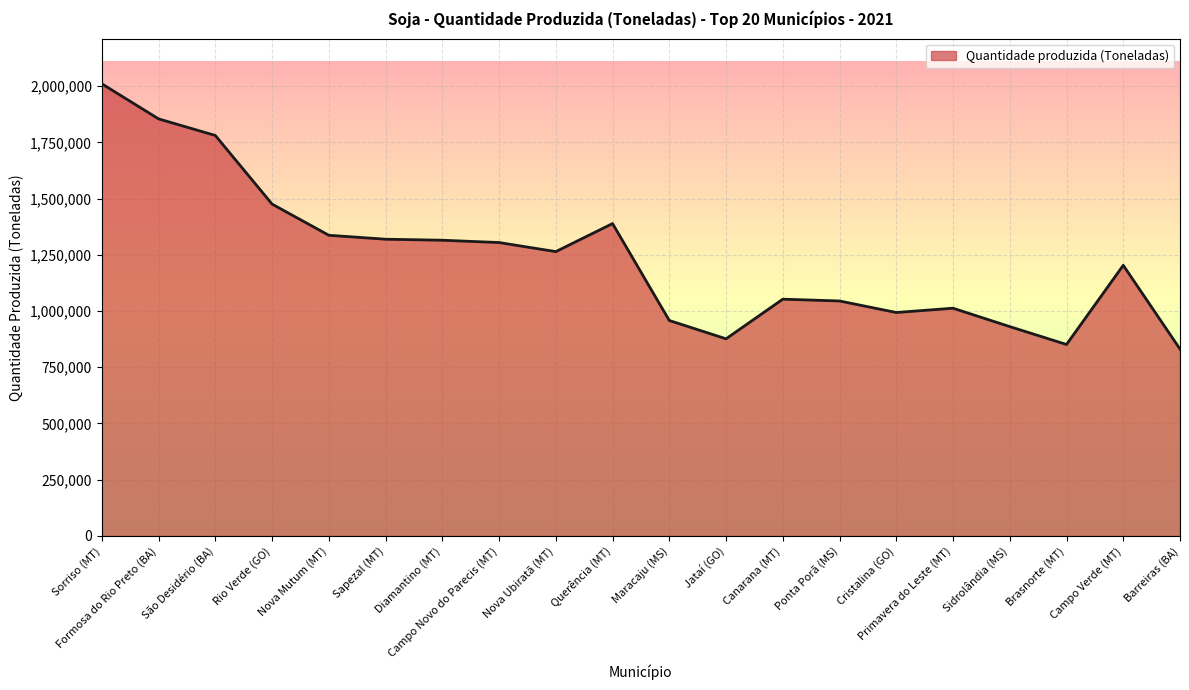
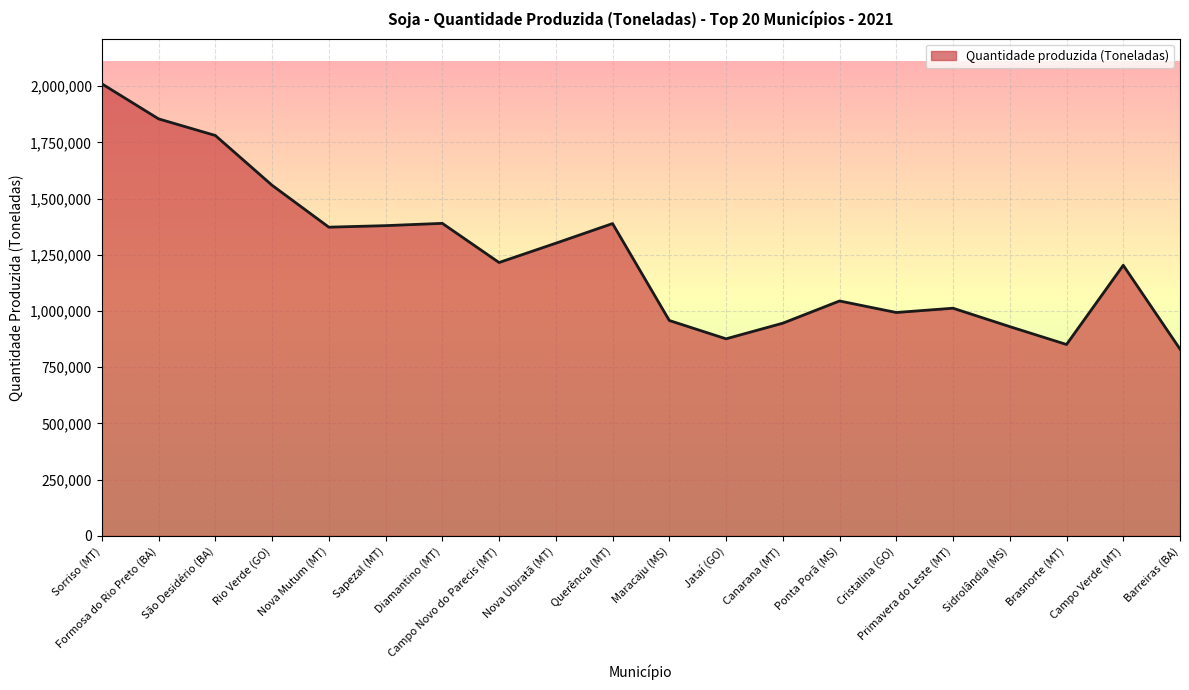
  {
    "Sorriso (MT)": "2,010,000",
    "Formosa do Rio Preto (BA)": "1,860,000",
    "São Desidério (BA)": "1,780,000",
-   "Rio Verde (GO)": "1,480,000",
-   "Nova Mutum (MT)": "1,340,000",
-   "Sapezal (MT)": "1,320,000",
-   "Diamantino (MT)": "1,320,000",
-   "Campo Novo do Parecis (MT)": "1,300,000",
-   "Nova Ubiratã (MT)": "1,260,000",
+   "Rio Verde (GO)": "1,560,000",
+   "Nova Mutum (MT)": "1,370,000",
+   "Sapezal (MT)": "1,380,000",
+   "Diamantino (MT)": "1,390,000",
+   "Campo Novo do Parecis (MT)": "1,220,000",
+   "Nova Ubiratã (MT)": "1,300,000",
    "Querência (MT)": "1,390,000",
    "Maracaju (MS)": "960,000",
    "Jataí (GO)": "880,000",
-   "Canarana (MT)": "1,050,000",
+   "Canarana (MT)": "950,000",
    "Ponta Porã (MS)": "1,050,000",
    "Cristalina (GO)": "990,000",
    "Primavera do Leste (MT)": "1,010,000",
    "Sidrolândia (MS)": "930,000",
    "Brasnorte (MT)": "850,000",
    "Campo Verde (MT)": "1,200,000",
    "Barreiras (BA)": "830,000"
  }
